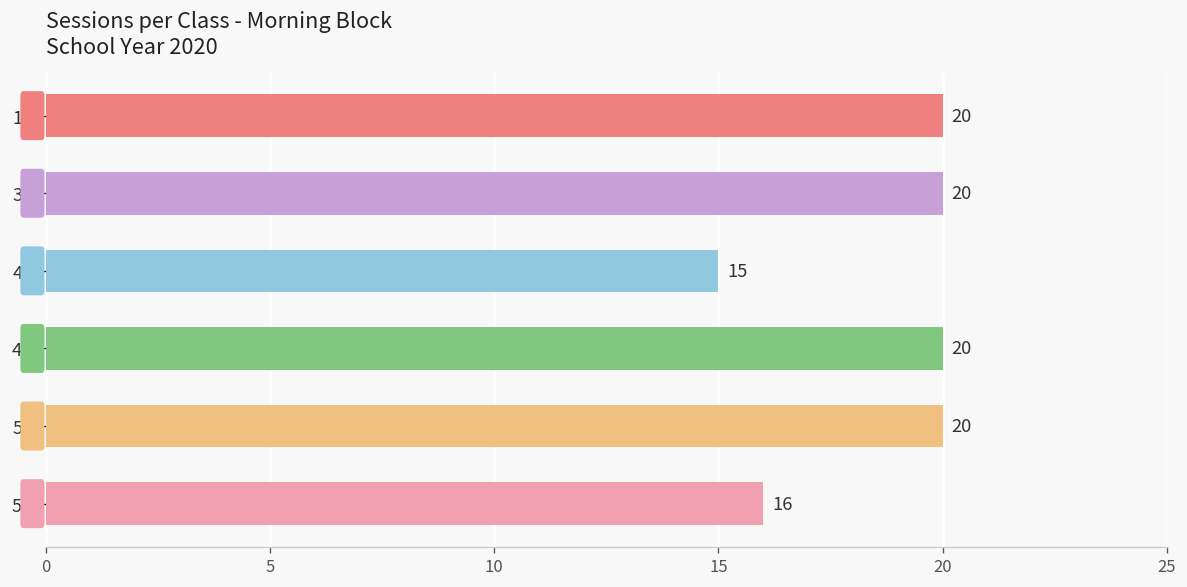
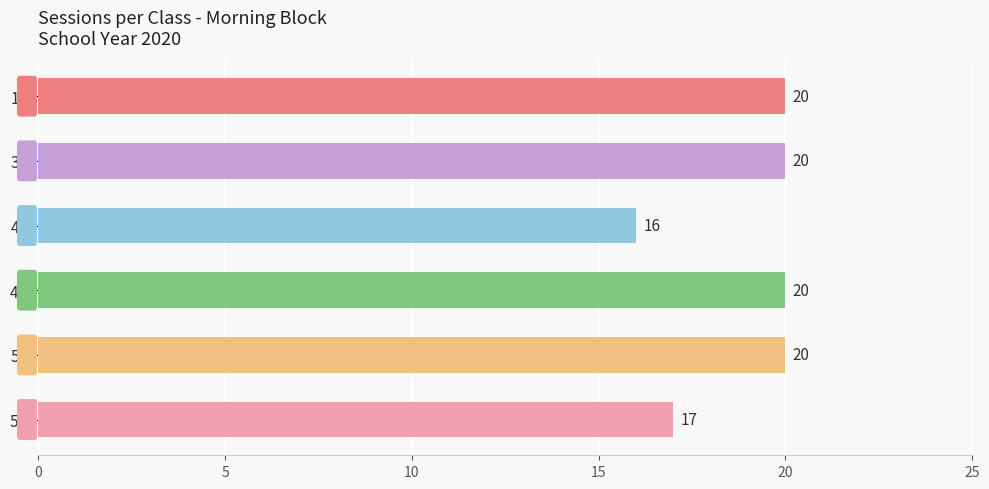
  {
    "1C": 20,
    "3C": 20,
-   "4A": 15,
+   "4A": 16,
    "4B": 20,
    "5A": 20,
-   "5B": 16
+   "5B": 17
  }
